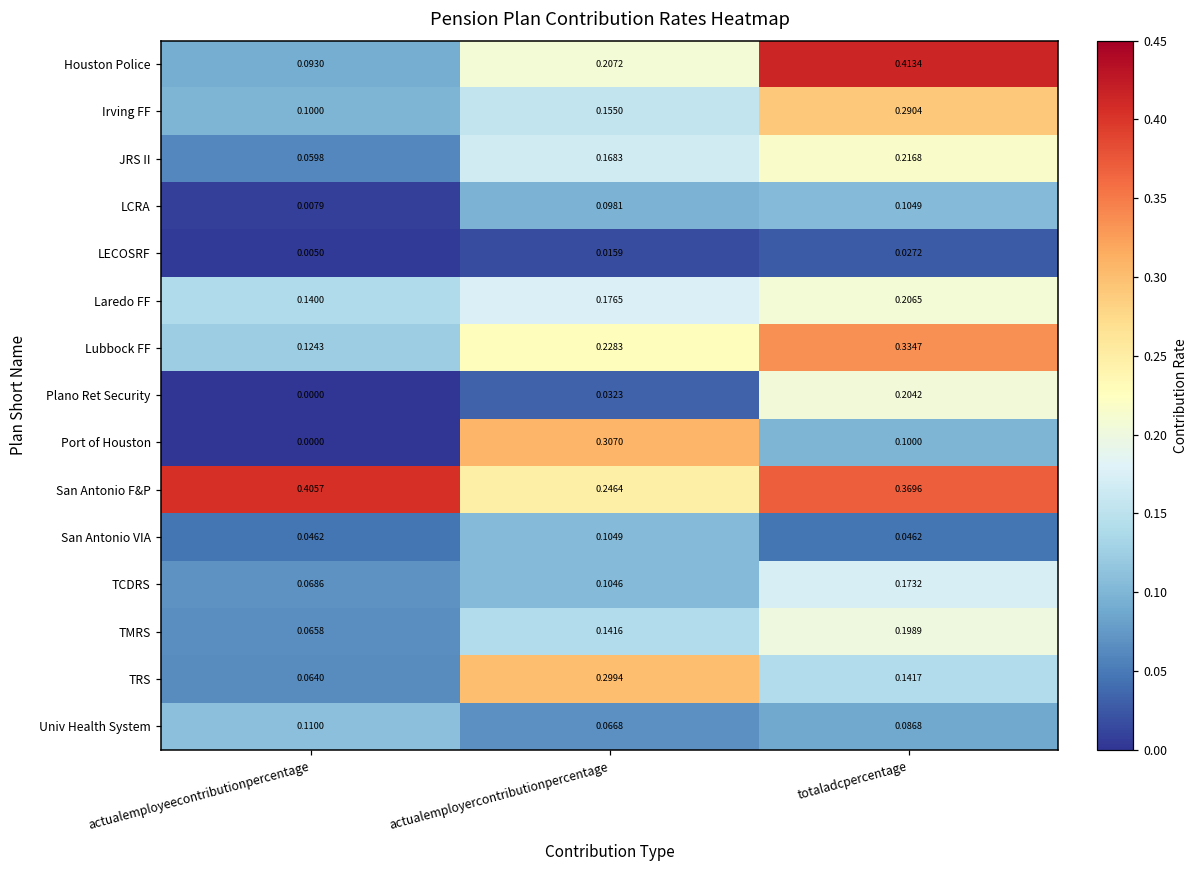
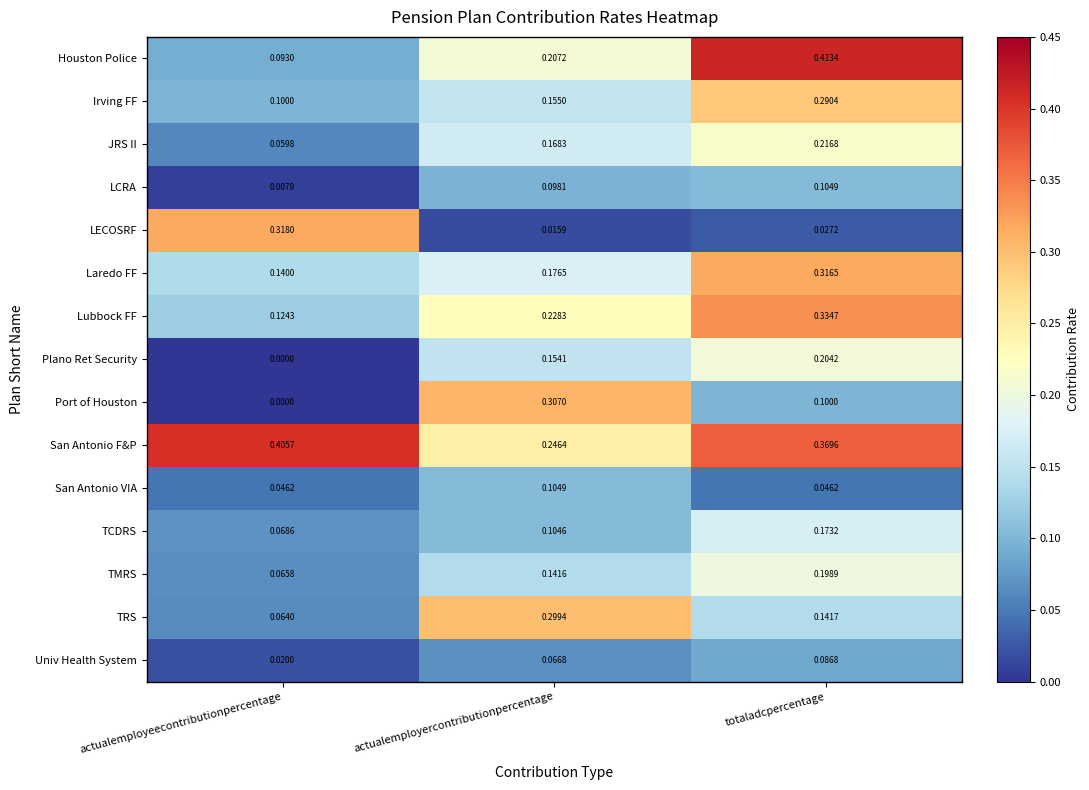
  {
    "Houston Police": {
      "actualemployeecontributionpercentage": 0.0930,
      "actualemployercontributionpercentage": 0.2072,
      "totaladcpercentage": 0.4134
    },
    "Irving FF": {
      "actualemployeecontributionpercentage": 0.1000,
      "actualemployercontributionpercentage": 0.1550,
      "totaladcpercentage": 0.2904
    },
    "JRS II": {
      "actualemployeecontributionpercentage": 0.0598,
      "actualemployercontributionpercentage": 0.1683,
      "totaladcpercentage": 0.2168
    },
    "LCRA": {
      "actualemployeecontributionpercentage": 0.0079,
      "actualemployercontributionpercentage": 0.0981,
      "totaladcpercentage": 0.1049
    },
    "LECOSRF": {
-     "actualemployeecontributionpercentage": 0.0050,
+     "actualemployeecontributionpercentage": 0.3180,
      "actualemployercontributionpercentage": 0.0159,
      "totaladcpercentage": 0.0272
    },
    "Laredo FF": {
      "actualemployeecontributionpercentage": 0.1400,
      "actualemployercontributionpercentage": 0.1765,
-     "totaladcpercentage": 0.2065
+     "totaladcpercentage": 0.3165
    },
    "Lubbock FF": {
      "actualemployeecontributionpercentage": 0.1243,
      "actualemployercontributionpercentage": 0.2283,
      "totaladcpercentage": 0.3347
    },
    "Plano Ret Security": {
      "actualemployeecontributionpercentage": 0.0000,
-     "actualemployercontributionpercentage": 0.0323,
+     "actualemployercontributionpercentage": 0.1541,
      "totaladcpercentage": 0.2042
    },
    "Port of Houston": {
      "actualemployeecontributionpercentage": 0.0000,
      "actualemployercontributionpercentage": 0.3070,
      "totaladcpercentage": 0.1000
    },
    "San Antonio F&P": {
      "actualemployeecontributionpercentage": 0.4057,
      "actualemployercontributionpercentage": 0.2464,
      "totaladcpercentage": 0.3696
    },
    "San Antonio VIA": {
      "actualemployeecontributionpercentage": 0.0462,
      "actualemployercontributionpercentage": 0.1049,
      "totaladcpercentage": 0.0462
    },
    "TCDRS": {
      "actualemployeecontributionpercentage": 0.0686,
      "actualemployercontributionpercentage": 0.1046,
      "totaladcpercentage": 0.1732
    },
    "TMRS": {
      "actualemployeecontributionpercentage": 0.0658,
      "actualemployercontributionpercentage": 0.1416,
      "totaladcpercentage": 0.1989
    },
    "TRS": {
      "actualemployeecontributionpercentage": 0.0640,
      "actualemployercontributionpercentage": 0.2994,
      "totaladcpercentage": 0.1417
    },
    "Univ Health System": {
-     "actualemployeecontributionpercentage": 0.1100,
+     "actualemployeecontributionpercentage": 0.0200,
      "actualemployercontributionpercentage": 0.0668,
      "totaladcpercentage": 0.0868
    }
  }
